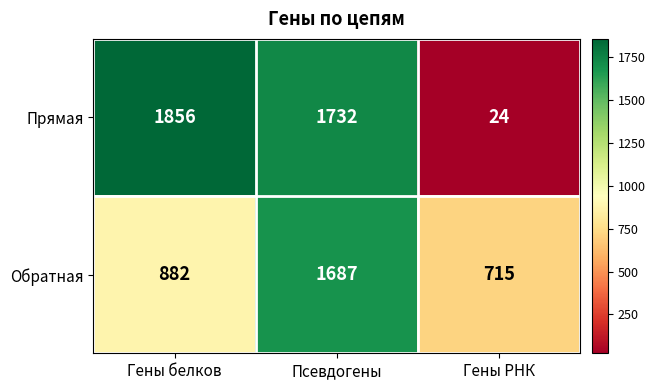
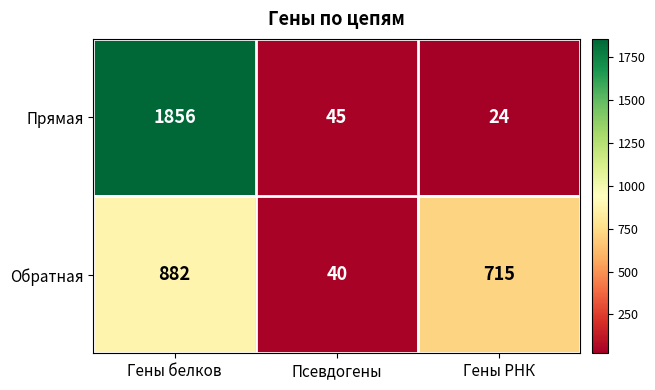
  {
    "Прямая": {
      "Гены белков": 1856,
-     "Псевдогены": 1732,
+     "Псевдогены": 45,
      "Гены РНК": 24
    },
    "Обратная": {
      "Гены белков": 882,
-     "Псевдогены": 1687,
+     "Псевдогены": 40,
      "Гены РНК": 715
    }
  }
